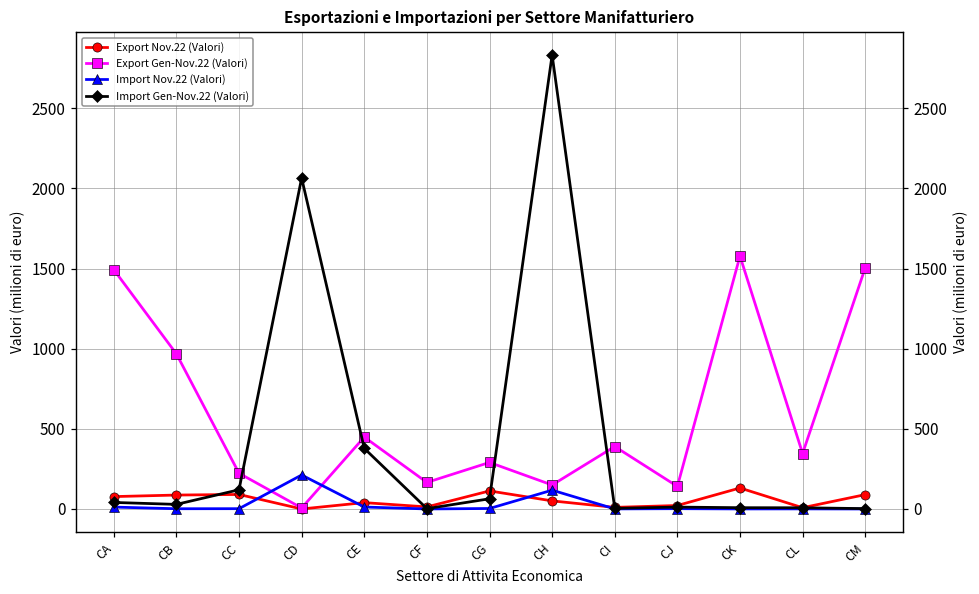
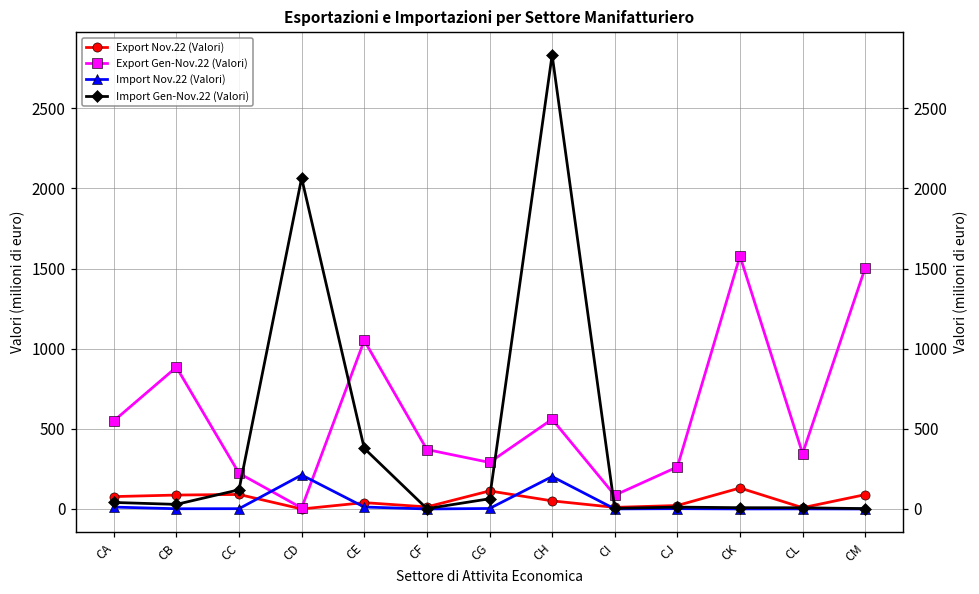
  {
    "Export Nov.22 (Valori)": {
      "CA": 80,
      "CB": 90,
      "CC": 90,
      "CE": 40,
      "CG": 110,
      "CH": 50,
      "CK": 130,
      "CM": 90
    },
    "Export Gen-Nov.22 (Valori)": {
-     "CA": 1490,
-     "CB": 970,
+     "CA": 550,
+     "CB": 880,
      "CC": 220,
-     "CE": 450,
-     "CF": 170,
+     "CE": 1050,
+     "CF": 370,
      "CG": 290,
-     "CH": 150,
-     "CI": 390,
-     "CJ": 140,
+     "CH": 560,
+     "CI": 90,
+     "CJ": 260,
      "CK": 1580,
      "CL": 350,
      "CM": 1500
    },
    "Import Nov.22 (Valori)": {
      "CA": 10,
      "CB": 0,
      "CC": 0,
      "CD": 210,
      "CE": 10,
      "CG": 0,
-     "CH": 120
+     "CH": 200
    },
    "Import Gen-Nov.22 (Valori)": {
      "CA": 40,
      "CB": 30,
      "CC": 120,
      "CD": 2070,
      "CE": 380,
      "CG": 60,
      "CH": 2830
    }
  }
